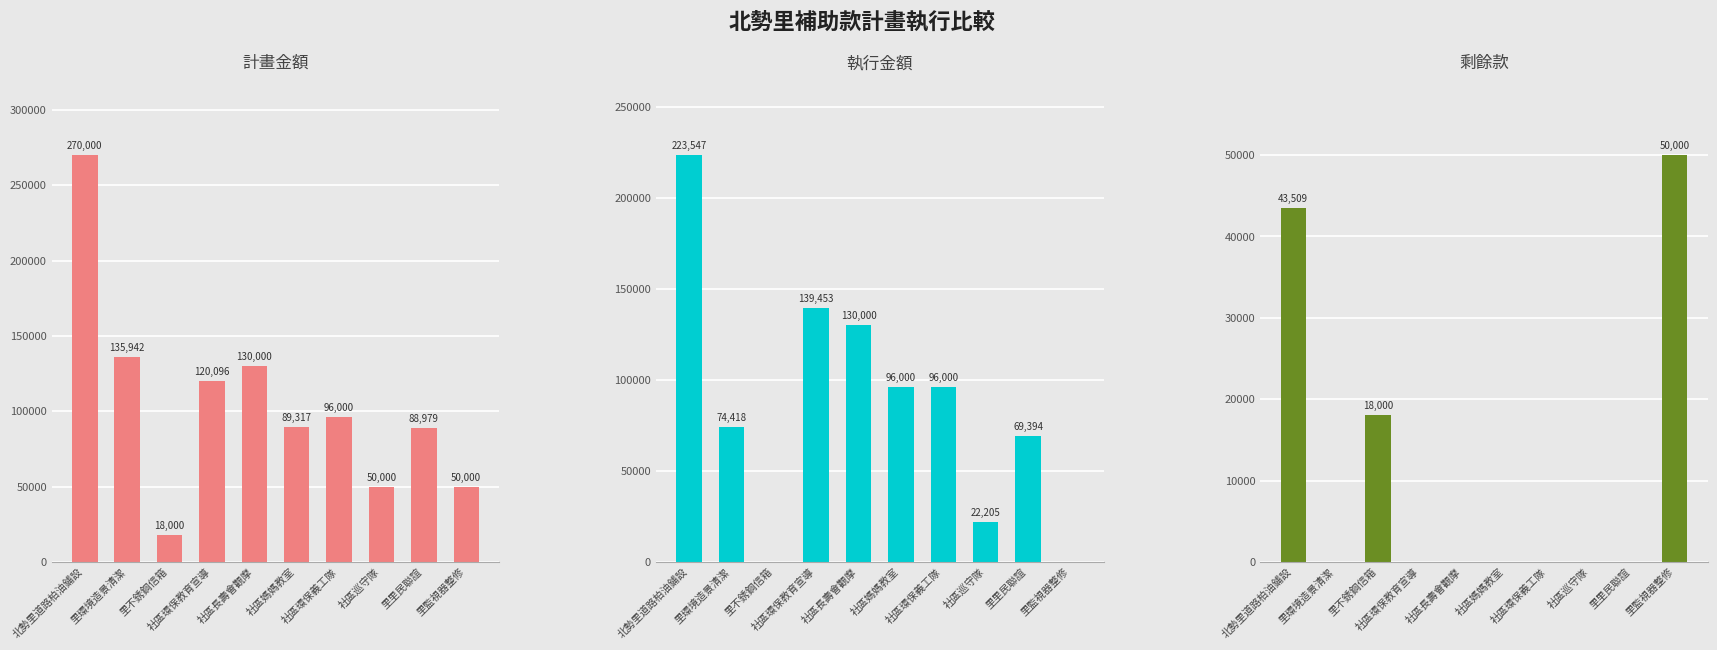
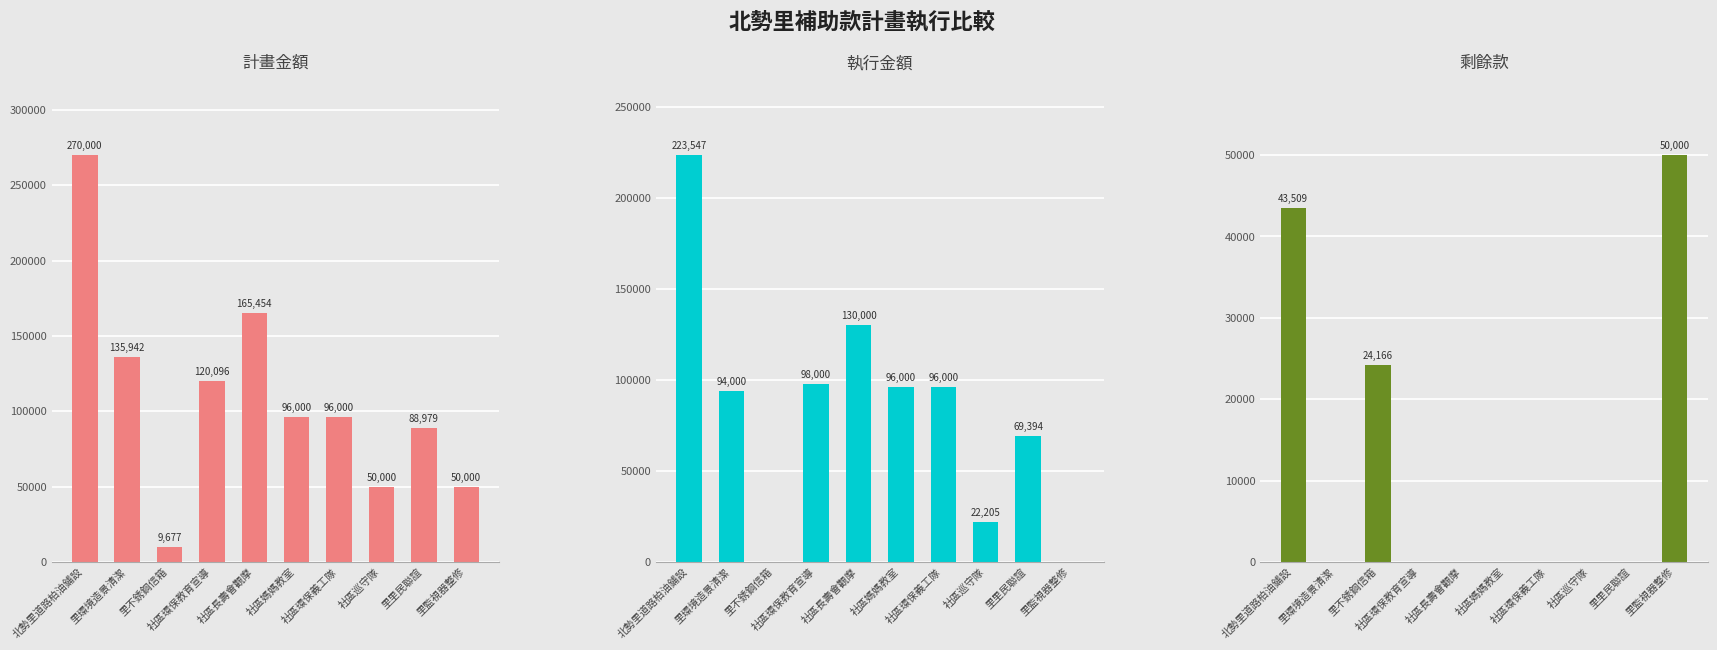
  {
    "計畫金額": {
      "北勢里道路柏油鋪設": "270,000",
      "里環境造景清潔": "135,942",
-     "里不銹鋼信箱": "18,000",
+     "里不銹鋼信箱": "9,677",
      "社區環保教育宣導": "120,096",
-     "社區長壽會觀摩": "130,000",
-     "社區媽媽教室": "89,317",
+     "社區長壽會觀摩": "165,454",
+     "社區媽媽教室": "96,000",
      "社區環保義工隊": "96,000",
      "社區巡守隊": "50,000",
      "里里民聯誼": "88,979",
      "里監視器整修": "50,000"
    },
    "執行金額": {
      "北勢里道路柏油鋪設": "223,547",
-     "里環境造景清潔": "74,418",
-     "社區環保教育宣導": "139,453",
+     "里環境造景清潔": "94,000",
+     "社區環保教育宣導": "98,000",
      "社區長壽會觀摩": "130,000",
      "社區媽媽教室": "96,000",
      "社區環保義工隊": "96,000",
      "社區巡守隊": "22,205",
      "里里民聯誼": "69,394"
    },
    "剩餘款": {
      "北勢里道路柏油鋪設": "43,509",
-     "里不銹鋼信箱": "18,000",
+     "里不銹鋼信箱": "24,166",
      "里監視器整修": "50,000"
    }
  }
